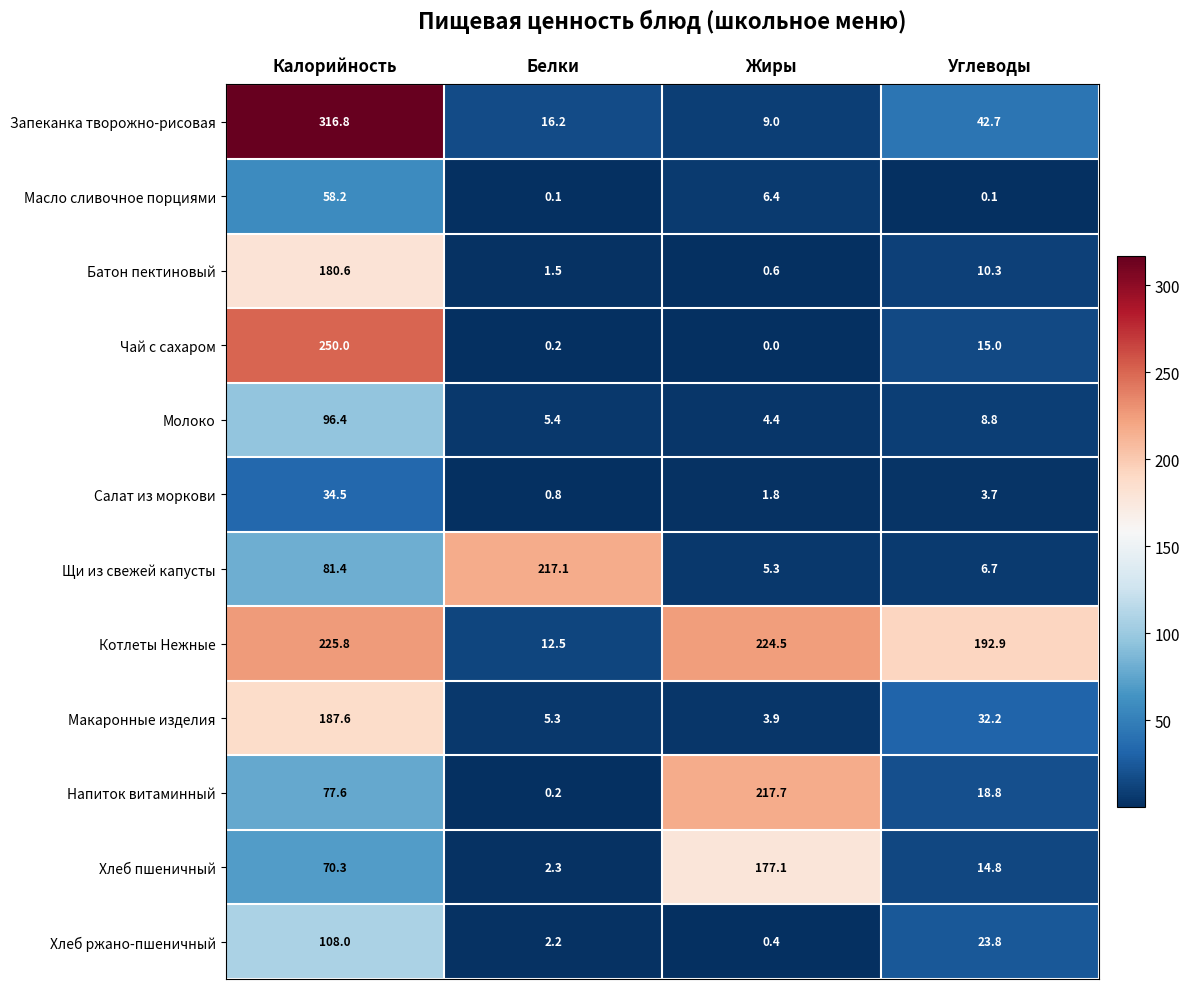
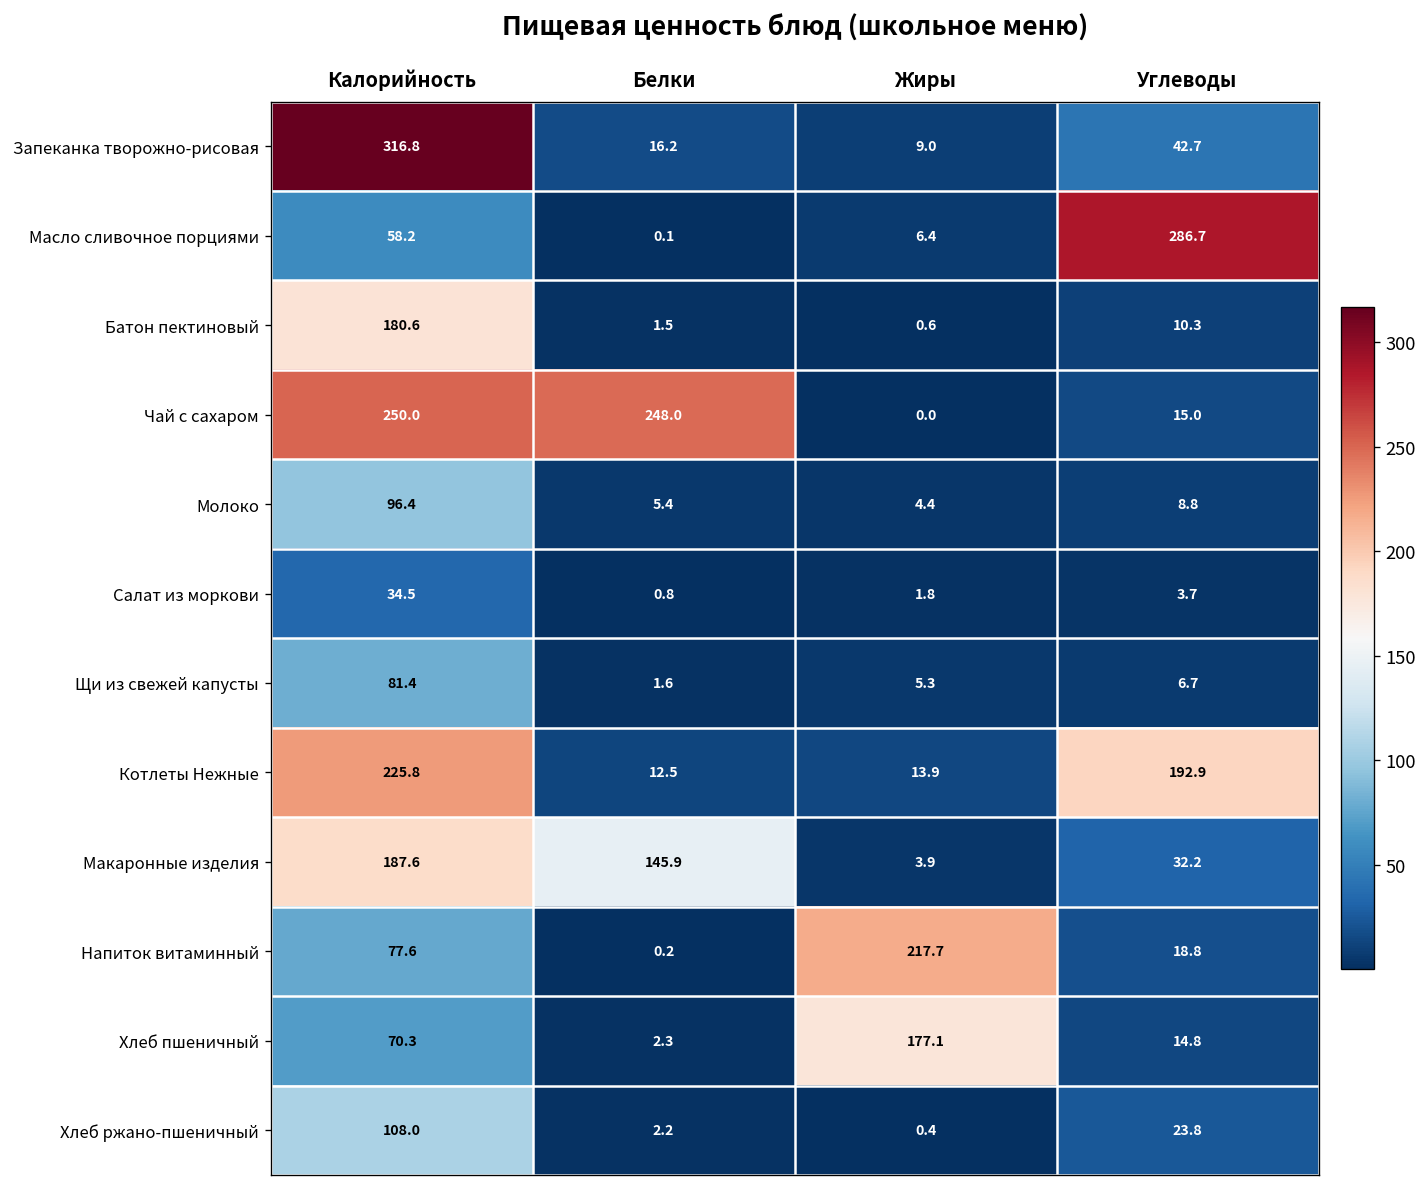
  {
    "Запеканка творожно-рисовая": {
      "Калорийность": 316.8,
      "Белки": 16.2,
      "Жиры": 9.0,
      "Углеводы": 42.7
    },
    "Масло сливочное порциями": {
      "Калорийность": 58.2,
      "Белки": 0.1,
      "Жиры": 6.4,
-     "Углеводы": 0.1
+     "Углеводы": 286.7
    },
    "Батон пектиновый": {
      "Калорийность": 180.6,
      "Белки": 1.5,
      "Жиры": 0.6,
      "Углеводы": 10.3
    },
    "Чай с сахаром": {
      "Калорийность": 250.0,
-     "Белки": 0.2,
+     "Белки": 248.0,
      "Жиры": 0.0,
      "Углеводы": 15.0
    },
    "Молоко": {
      "Калорийность": 96.4,
      "Белки": 5.4,
      "Жиры": 4.4,
      "Углеводы": 8.8
    },
    "Салат из моркови": {
      "Калорийность": 34.5,
      "Белки": 0.8,
      "Жиры": 1.8,
      "Углеводы": 3.7
    },
    "Щи из свежей капусты": {
      "Калорийность": 81.4,
-     "Белки": 217.1,
+     "Белки": 1.6,
      "Жиры": 5.3,
      "Углеводы": 6.7
    },
    "Котлеты Нежные": {
      "Калорийность": 225.8,
      "Белки": 12.5,
-     "Жиры": 224.5,
+     "Жиры": 13.9,
      "Углеводы": 192.9
    },
    "Макаронные изделия": {
      "Калорийность": 187.6,
-     "Белки": 5.3,
+     "Белки": 145.9,
      "Жиры": 3.9,
      "Углеводы": 32.2
    },
    "Напиток витаминный": {
      "Калорийность": 77.6,
      "Белки": 0.2,
      "Жиры": 217.7,
      "Углеводы": 18.8
    },
    "Хлеб пшеничный": {
      "Калорийность": 70.3,
      "Белки": 2.3,
      "Жиры": 177.1,
      "Углеводы": 14.8
    },
    "Хлеб ржано-пшеничный": {
      "Калорийность": 108.0,
      "Белки": 2.2,
      "Жиры": 0.4,
      "Углеводы": 23.8
    }
  }
